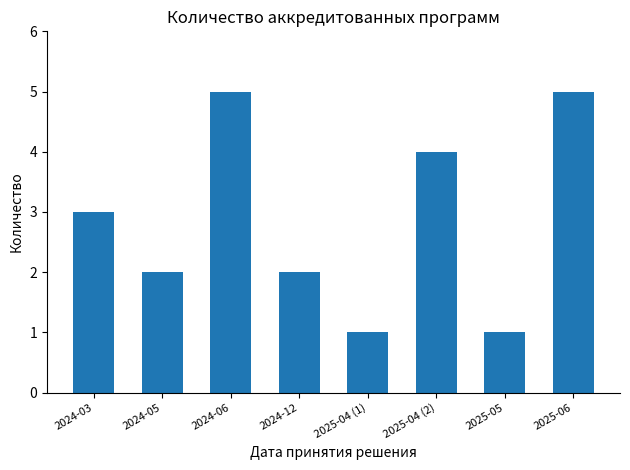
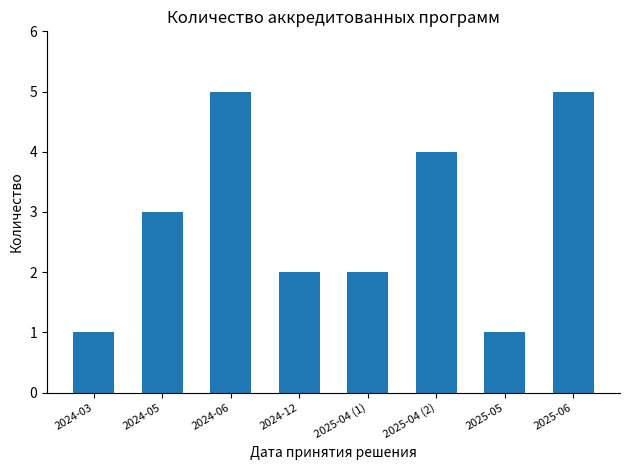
  {
-   "2024-03": 3,
-   "2024-05": 2,
+   "2024-03": 1,
+   "2024-05": 3,
    "2024-06": 5,
    "2024-12": 2,
-   "2025-04 (1)": 1,
+   "2025-04 (1)": 2,
    "2025-04 (2)": 4,
    "2025-05": 1,
    "2025-06": 5
  }
